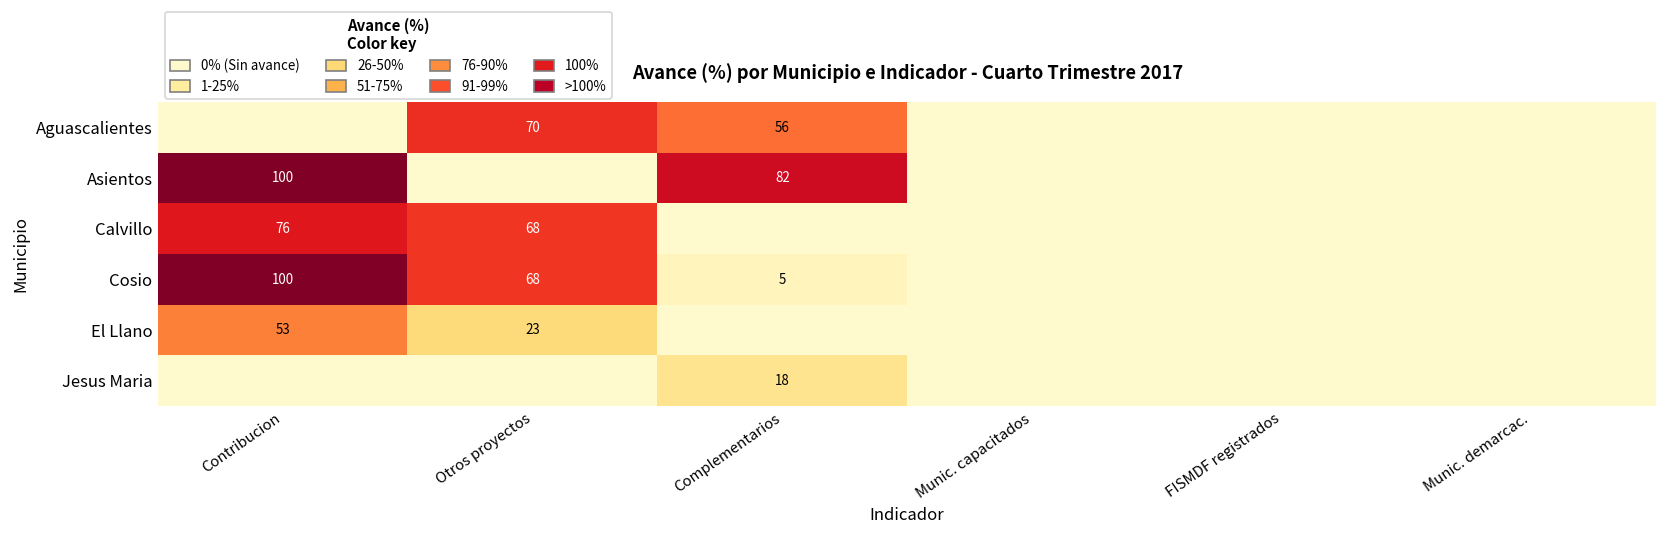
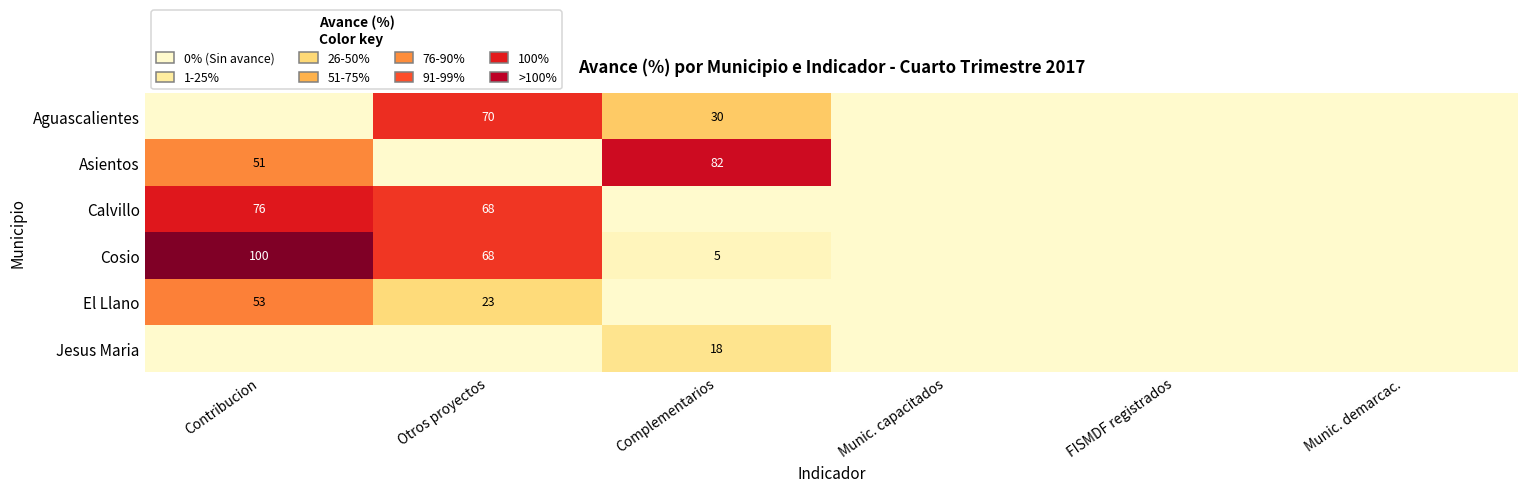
  {
    "Aguascalientes": {
      "Otros proyectos": 70,
-     "Complementarios": 56
+     "Complementarios": 30
    },
    "Asientos": {
-     "Contribucion": 100,
+     "Contribucion": 51,
      "Complementarios": 82
    },
    "Calvillo": {
      "Contribucion": 76,
      "Otros proyectos": 68
    },
    "Cosio": {
      "Contribucion": 100,
      "Otros proyectos": 68,
      "Complementarios": 5
    },
    "El Llano": {
      "Contribucion": 53,
      "Otros proyectos": 23
    },
    "Jesus Maria": {
      "Complementarios": 18
    }
  }
